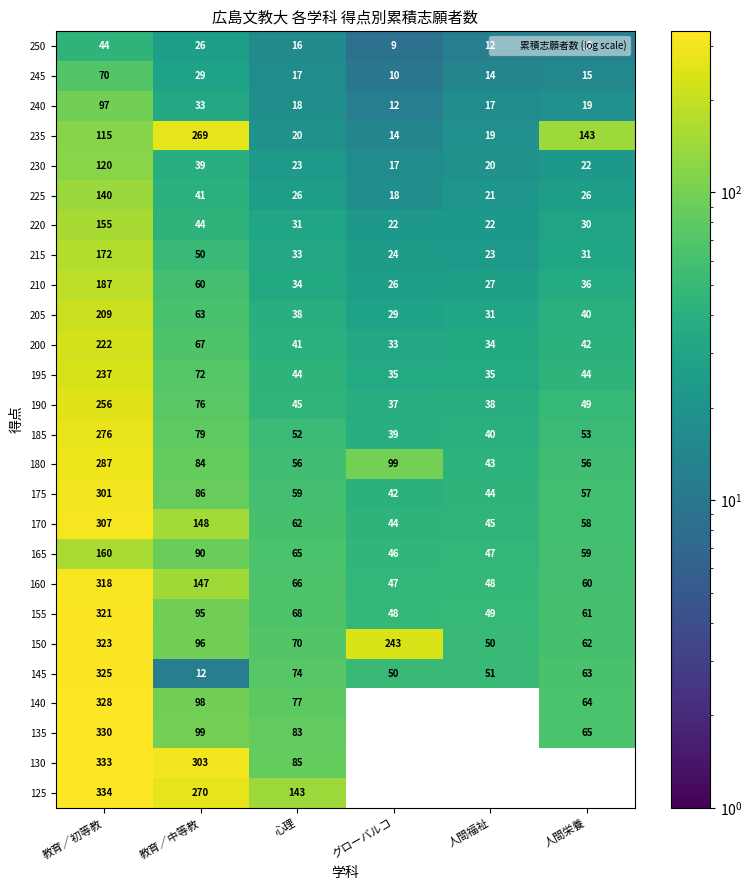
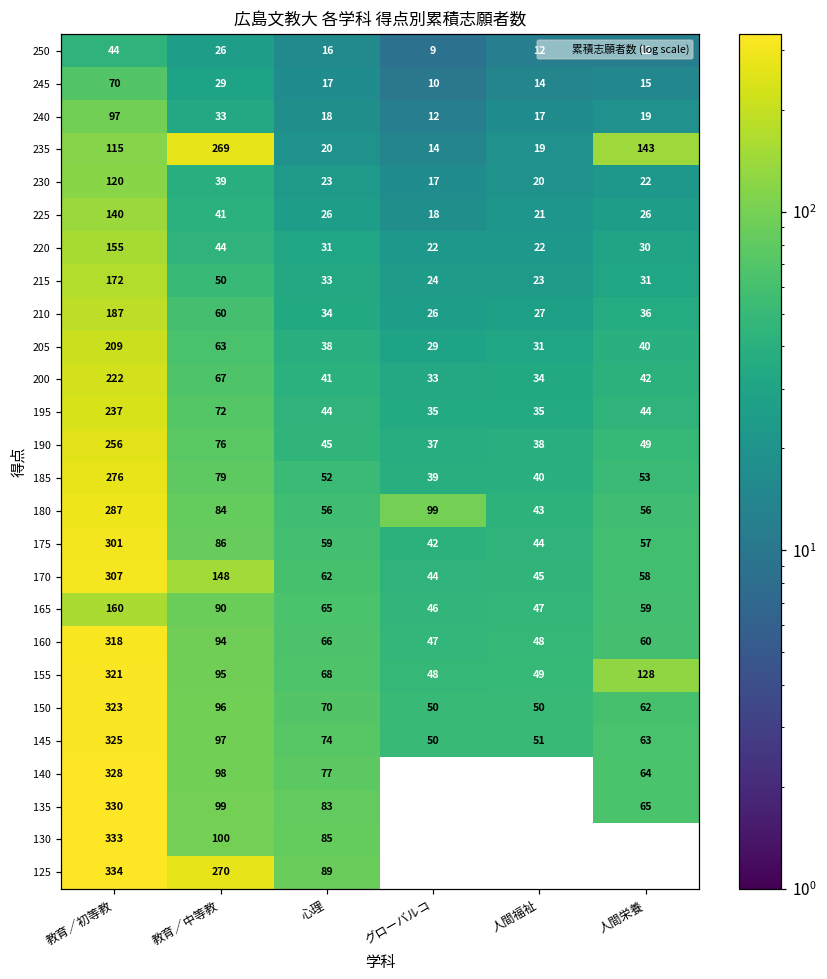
  {
    "250": {
      "教育／初等教": 44,
      "教育／中等教": 26,
      "心理": 16,
      "グローバルコ": 9
    },
    "245": {
      "教育／初等教": 70,
      "教育／中等教": 29,
      "心理": 17,
      "グローバルコ": 10,
      "人間福祉": 14,
      "人間栄養": 15
    },
    "240": {
      "教育／初等教": 97,
      "教育／中等教": 33,
      "心理": 18,
      "グローバルコ": 12,
      "人間福祉": 17,
      "人間栄養": 19
    },
    "235": {
      "教育／初等教": 115,
      "教育／中等教": 269,
      "心理": 20,
      "グローバルコ": 14,
      "人間福祉": 19,
      "人間栄養": 143
    },
    "230": {
      "教育／初等教": 120,
      "教育／中等教": 39,
      "心理": 23,
      "グローバルコ": 17,
      "人間福祉": 20,
      "人間栄養": 22
    },
    "225": {
      "教育／初等教": 140,
      "教育／中等教": 41,
      "心理": 26,
      "グローバルコ": 18,
      "人間福祉": 21,
      "人間栄養": 26
    },
    "220": {
      "教育／初等教": 155,
      "教育／中等教": 44,
      "心理": 31,
      "グローバルコ": 22,
      "人間福祉": 22,
      "人間栄養": 30
    },
    "215": {
      "教育／初等教": 172,
      "教育／中等教": 50,
      "心理": 33,
      "グローバルコ": 24,
      "人間福祉": 23,
      "人間栄養": 31
    },
    "210": {
      "教育／初等教": 187,
      "教育／中等教": 60,
      "心理": 34,
      "グローバルコ": 26,
      "人間福祉": 27,
      "人間栄養": 36
    },
    "205": {
      "教育／初等教": 209,
      "教育／中等教": 63,
      "心理": 38,
      "グローバルコ": 29,
      "人間福祉": 31,
      "人間栄養": 40
    },
    "200": {
      "教育／初等教": 222,
      "教育／中等教": 67,
      "心理": 41,
      "グローバルコ": 33,
      "人間福祉": 34,
      "人間栄養": 42
    },
    "195": {
      "教育／初等教": 237,
      "教育／中等教": 72,
      "心理": 44,
      "グローバルコ": 35,
      "人間福祉": 35,
      "人間栄養": 44
    },
    "190": {
      "教育／初等教": 256,
      "教育／中等教": 76,
      "心理": 45,
      "グローバルコ": 37,
      "人間福祉": 38,
      "人間栄養": 49
    },
    "185": {
      "教育／初等教": 276,
      "教育／中等教": 79,
      "心理": 52,
      "グローバルコ": 39,
      "人間福祉": 40,
      "人間栄養": 53
    },
    "180": {
      "教育／初等教": 287,
      "教育／中等教": 84,
      "心理": 56,
      "グローバルコ": 99,
      "人間福祉": 43,
      "人間栄養": 56
    },
    "175": {
      "教育／初等教": 301,
      "教育／中等教": 86,
      "心理": 59,
      "グローバルコ": 42,
      "人間福祉": 44,
      "人間栄養": 57
    },
    "170": {
      "教育／初等教": 307,
      "教育／中等教": 148,
      "心理": 62,
      "グローバルコ": 44,
      "人間福祉": 45,
      "人間栄養": 58
    },
    "165": {
      "教育／初等教": 160,
      "教育／中等教": 90,
      "心理": 65,
      "グローバルコ": 46,
      "人間福祉": 47,
      "人間栄養": 59
    },
    "160": {
      "教育／初等教": 318,
-     "教育／中等教": 147,
+     "教育／中等教": 94,
      "心理": 66,
      "グローバルコ": 47,
      "人間福祉": 48,
      "人間栄養": 60
    },
    "155": {
      "教育／初等教": 321,
      "教育／中等教": 95,
      "心理": 68,
      "グローバルコ": 48,
      "人間福祉": 49,
-     "人間栄養": 61
+     "人間栄養": 128
    },
    "150": {
      "教育／初等教": 323,
      "教育／中等教": 96,
      "心理": 70,
-     "グローバルコ": 243,
+     "グローバルコ": 50,
      "人間福祉": 50,
      "人間栄養": 62
    },
    "145": {
      "教育／初等教": 325,
-     "教育／中等教": 12,
+     "教育／中等教": 97,
      "心理": 74,
      "グローバルコ": 50,
      "人間福祉": 51,
      "人間栄養": 63
    },
    "140": {
      "教育／初等教": 328,
      "教育／中等教": 98,
      "心理": 77,
      "人間栄養": 64
    },
    "135": {
      "教育／初等教": 330,
      "教育／中等教": 99,
      "心理": 83,
      "人間栄養": 65
    },
    "130": {
      "教育／初等教": 333,
-     "教育／中等教": 303,
+     "教育／中等教": 100,
      "心理": 85
    },
    "125": {
      "教育／初等教": 334,
      "教育／中等教": 270,
-     "心理": 143
+     "心理": 89
    }
  }
